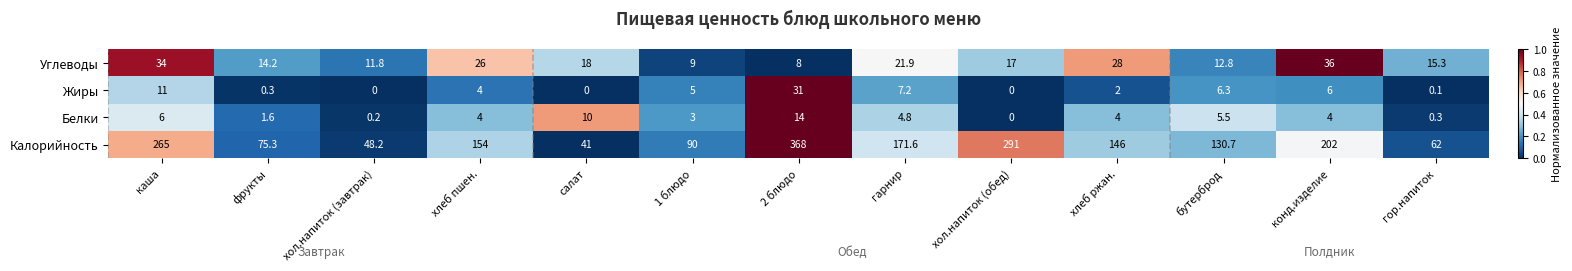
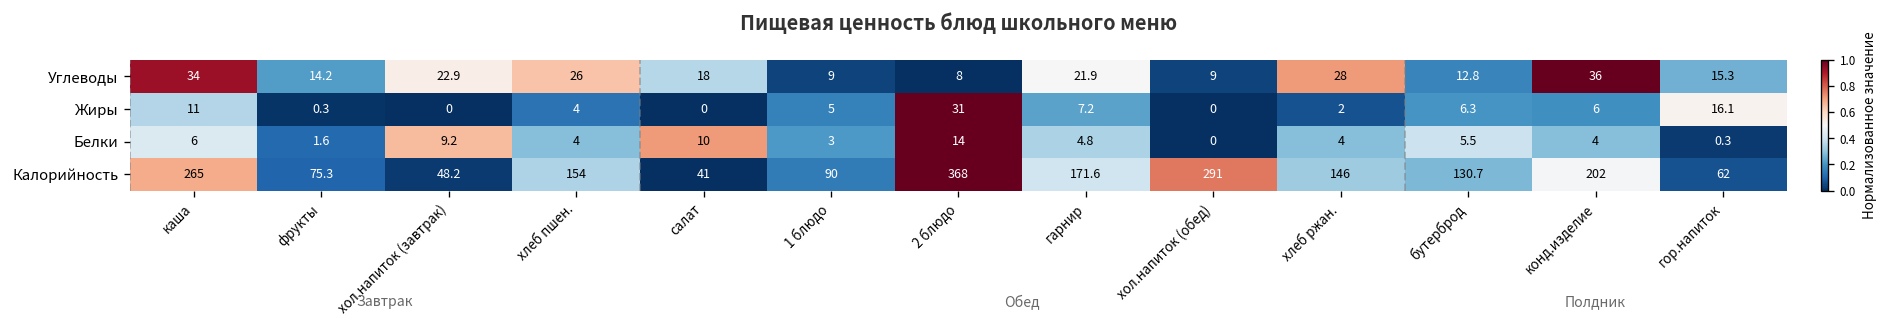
  {
    "Углеводы": {
      "каша": 34,
      "фрукты": 14.2,
-     "хол.напиток (завтрак)": 11.8,
+     "хол.напиток (завтрак)": 22.9,
      "хлеб пшен.": 26,
      "салат": 18,
      "1 блюдо": 9,
      "2 блюдо": 8,
      "гарнир": 21.9,
-     "хол.напиток (обед)": 17,
+     "хол.напиток (обед)": 9,
      "хлеб ржан.": 28,
      "бутерброд": 12.8,
      "конд.изделие": 36,
      "гор.напиток": 15.3
    },
    "Жиры": {
      "каша": 11,
      "фрукты": 0.3,
      "хол.напиток (завтрак)": 0,
      "хлеб пшен.": 4,
      "салат": 0,
      "1 блюдо": 5,
      "2 блюдо": 31,
      "гарнир": 7.2,
      "хол.напиток (обед)": 0,
      "хлеб ржан.": 2,
      "бутерброд": 6.3,
      "конд.изделие": 6,
-     "гор.напиток": 0.1
+     "гор.напиток": 16.1
    },
    "Белки": {
      "каша": 6,
      "фрукты": 1.6,
-     "хол.напиток (завтрак)": 0.2,
+     "хол.напиток (завтрак)": 9.2,
      "хлеб пшен.": 4,
      "салат": 10,
      "1 блюдо": 3,
      "2 блюдо": 14,
      "гарнир": 4.8,
      "хол.напиток (обед)": 0,
      "хлеб ржан.": 4,
      "бутерброд": 5.5,
      "конд.изделие": 4,
      "гор.напиток": 0.3
    },
    "Калорийность": {
      "каша": 265,
      "фрукты": 75.3,
      "хол.напиток (завтрак)": 48.2,
      "хлеб пшен.": 154,
      "салат": 41,
      "1 блюдо": 90,
      "2 блюдо": 368,
      "гарнир": 171.6,
      "хол.напиток (обед)": 291,
      "хлеб ржан.": 146,
      "бутерброд": 130.7,
      "конд.изделие": 202,
      "гор.напиток": 62
    }
  }
